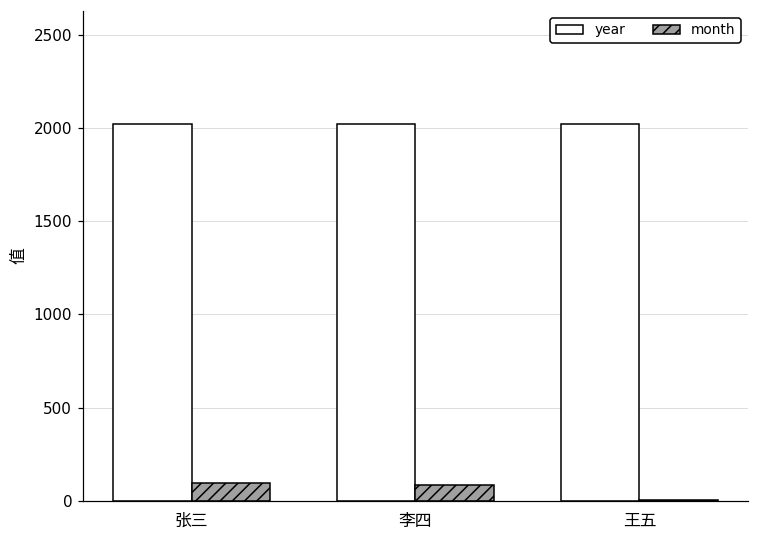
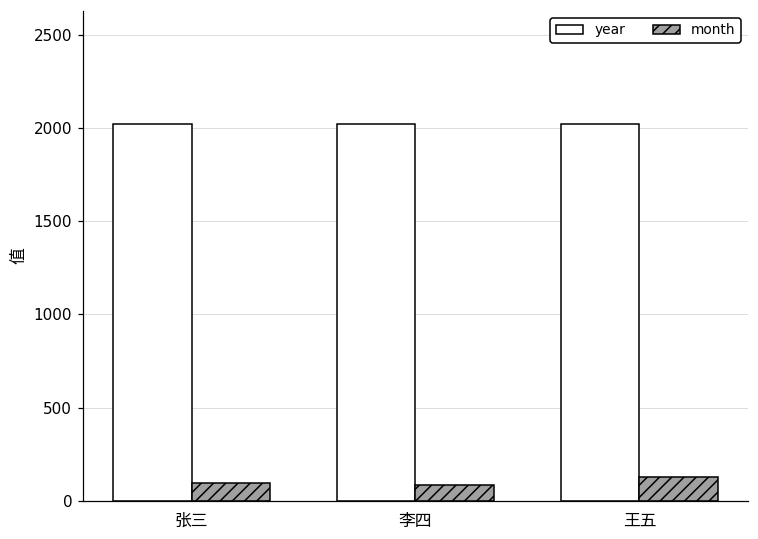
  {
    "year": {
      "张三": 2020,
      "李四": 2020,
      "王五": 2020
    },
    "month": {
      "张三": 100,
      "李四": 90,
-     "王五": 10
+     "王五": 130
    }
  }
